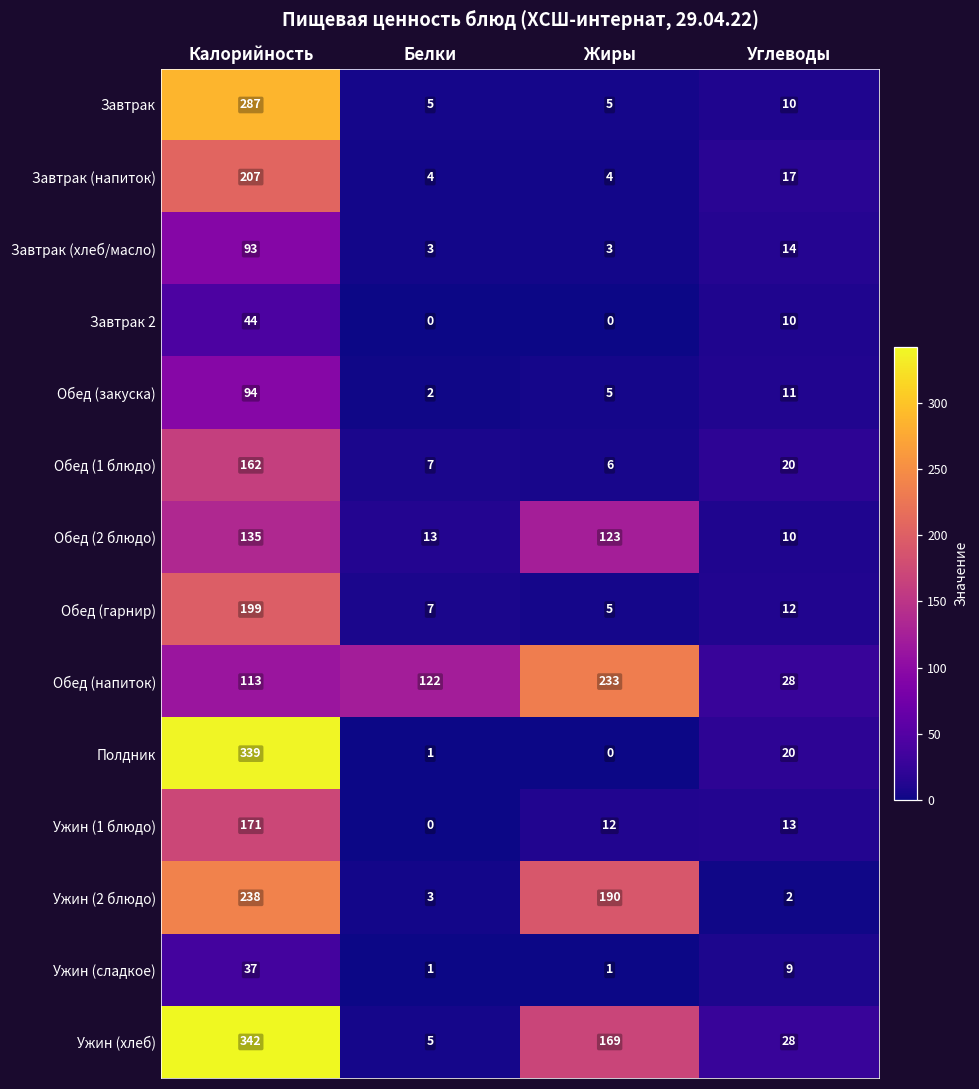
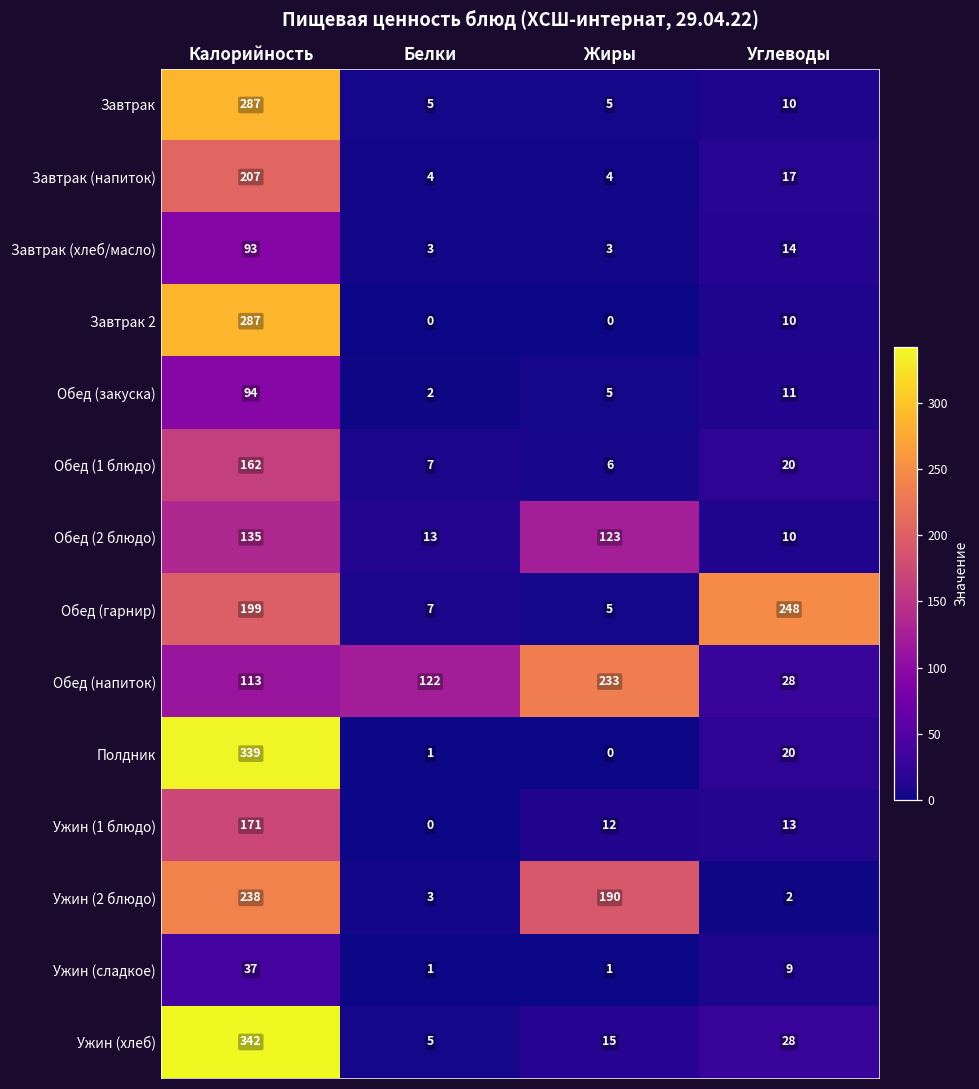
  {
    "Завтрак 2": {
-     "Калорийность": 44
+     "Калорийность": 287
    },
    "Обед (гарнир)": {
-     "Углеводы": 12
+     "Углеводы": 248
    },
    "Ужин (хлеб)": {
-     "Жиры": 169
+     "Жиры": 15
    }
  }
